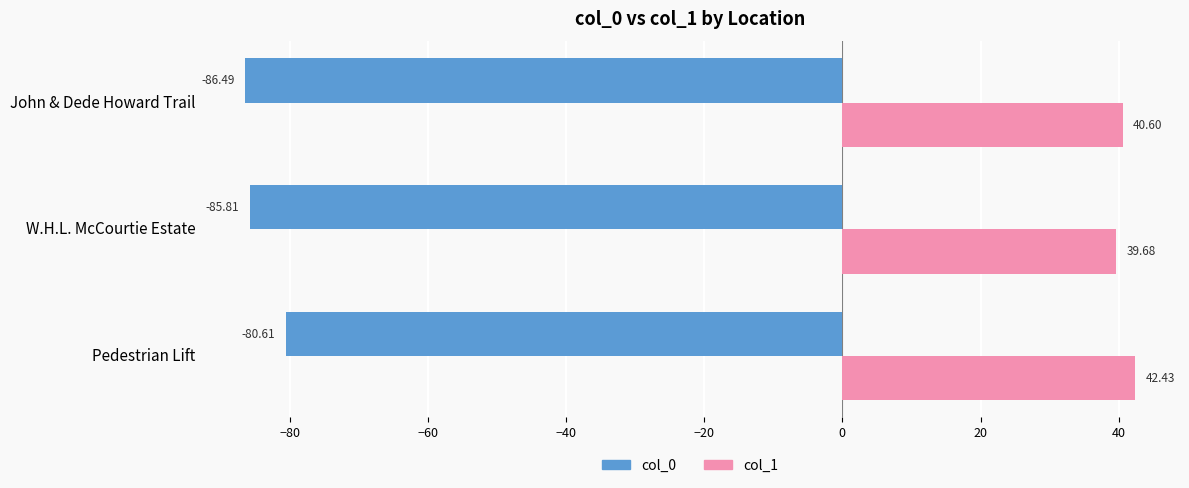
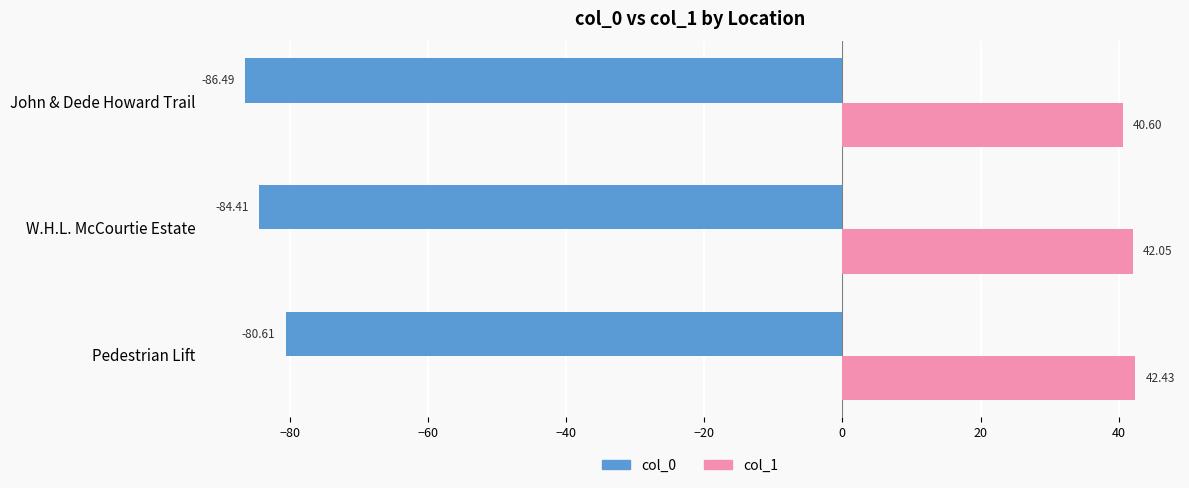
  {
    "col_0": {
      "John & Dede Howard Trail": -86.49,
-     "W.H.L. McCourtie Estate": -85.81,
+     "W.H.L. McCourtie Estate": -84.41,
      "Pedestrian Lift": -80.61
    },
    "col_1": {
      "John & Dede Howard Trail": 40.60,
-     "W.H.L. McCourtie Estate": 39.68,
+     "W.H.L. McCourtie Estate": 42.05,
      "Pedestrian Lift": 42.43
    }
  }
